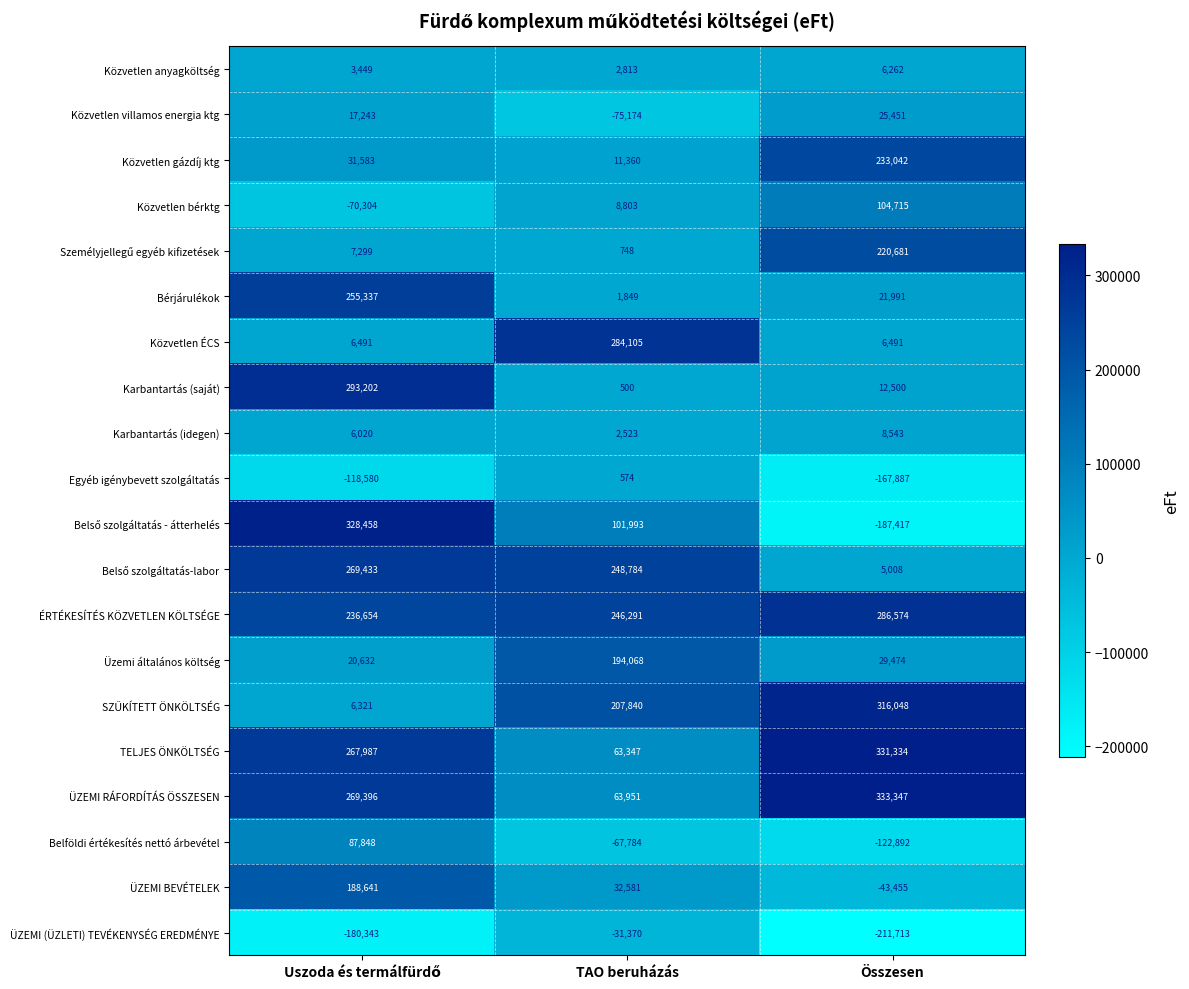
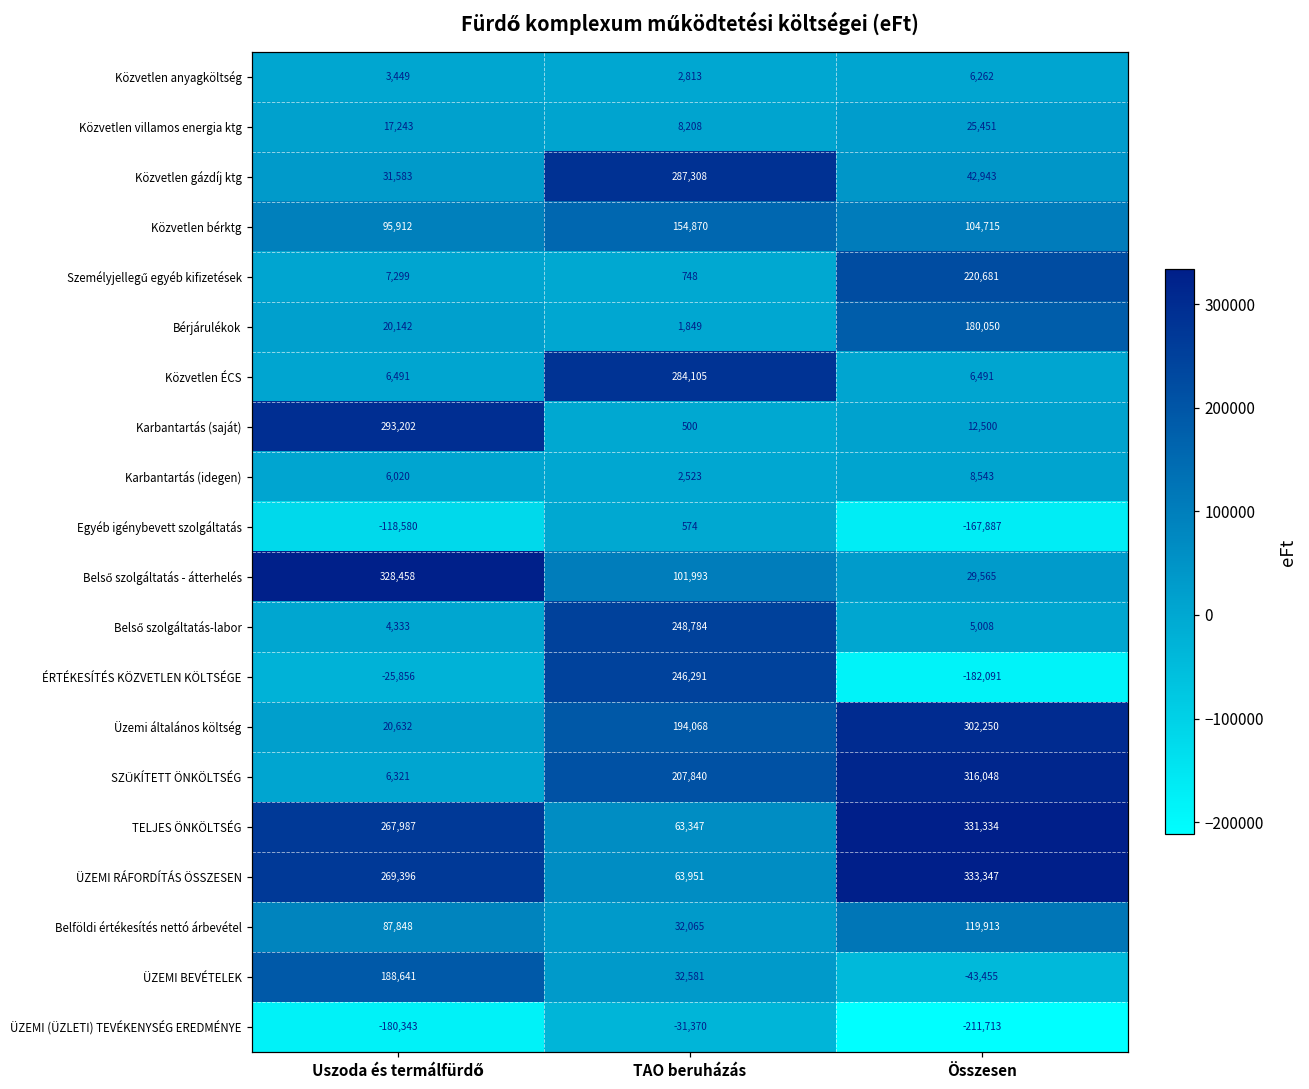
  {
    "Közvetlen anyagköltség": {
      "Uszoda és termálfürdő": "3,449",
      "TAO beruházás": "2,813",
      "Összesen": "6,262"
    },
    "Közvetlen villamos energia ktg": {
      "Uszoda és termálfürdő": "17,243",
-     "TAO beruházás": "-75,174",
+     "TAO beruházás": "8,208",
      "Összesen": "25,451"
    },
    "Közvetlen gázdíj ktg": {
      "Uszoda és termálfürdő": "31,583",
-     "TAO beruházás": "11,360",
-     "Összesen": "233,042"
+     "TAO beruházás": "287,308",
+     "Összesen": "42,943"
    },
    "Közvetlen bérktg": {
-     "Uszoda és termálfürdő": "-70,304",
-     "TAO beruházás": "8,803",
+     "Uszoda és termálfürdő": "95,912",
+     "TAO beruházás": "154,870",
      "Összesen": "104,715"
    },
    "Személyjellegű egyéb kifizetések": {
      "Uszoda és termálfürdő": "7,299",
      "TAO beruházás": "748",
      "Összesen": "220,681"
    },
    "Bérjárulékok": {
-     "Uszoda és termálfürdő": "255,337",
+     "Uszoda és termálfürdő": "20,142",
      "TAO beruházás": "1,849",
-     "Összesen": "21,991"
+     "Összesen": "180,050"
    },
    "Közvetlen ÉCS": {
      "Uszoda és termálfürdő": "6,491",
      "TAO beruházás": "284,105",
      "Összesen": "6,491"
    },
    "Karbantartás (saját)": {
      "Uszoda és termálfürdő": "293,202",
      "TAO beruházás": "500",
      "Összesen": "12,500"
    },
    "Karbantartás (idegen)": {
      "Uszoda és termálfürdő": "6,020",
      "TAO beruházás": "2,523",
      "Összesen": "8,543"
    },
    "Egyéb igénybevett szolgáltatás": {
      "Uszoda és termálfürdő": "-118,580",
      "TAO beruházás": "574",
      "Összesen": "-167,887"
    },
    "Belső szolgáltatás - átterhelés": {
      "Uszoda és termálfürdő": "328,458",
      "TAO beruházás": "101,993",
-     "Összesen": "-187,417"
+     "Összesen": "29,565"
    },
    "Belső szolgáltatás-labor": {
-     "Uszoda és termálfürdő": "269,433",
+     "Uszoda és termálfürdő": "4,333",
      "TAO beruházás": "248,784",
      "Összesen": "5,008"
    },
    "ÉRTÉKESÍTÉS KÖZVETLEN KÖLTSÉGE": {
-     "Uszoda és termálfürdő": "236,654",
+     "Uszoda és termálfürdő": "-25,856",
      "TAO beruházás": "246,291",
-     "Összesen": "286,574"
+     "Összesen": "-182,091"
    },
    "Üzemi általános költség": {
      "Uszoda és termálfürdő": "20,632",
      "TAO beruházás": "194,068",
-     "Összesen": "29,474"
+     "Összesen": "302,250"
    },
    "SZŰKÍTETT ÖNKÖLTSÉG": {
      "Uszoda és termálfürdő": "6,321",
      "TAO beruházás": "207,840",
      "Összesen": "316,048"
    },
    "TELJES ÖNKÖLTSÉG": {
      "Uszoda és termálfürdő": "267,987",
      "TAO beruházás": "63,347",
      "Összesen": "331,334"
    },
    "ÜZEMI RÁFORDÍTÁS ÖSSZESEN": {
      "Uszoda és termálfürdő": "269,396",
      "TAO beruházás": "63,951",
      "Összesen": "333,347"
    },
    "Belföldi értékesítés nettó árbevétel": {
      "Uszoda és termálfürdő": "87,848",
-     "TAO beruházás": "-67,784",
-     "Összesen": "-122,892"
+     "TAO beruházás": "32,065",
+     "Összesen": "119,913"
    },
    "ÜZEMI BEVÉTELEK": {
      "Uszoda és termálfürdő": "188,641",
      "TAO beruházás": "32,581",
      "Összesen": "-43,455"
    },
    "ÜZEMI (ÜZLETI) TEVÉKENYSÉG EREDMÉNYE": {
      "Uszoda és termálfürdő": "-180,343",
      "TAO beruházás": "-31,370",
      "Összesen": "-211,713"
    }
  }
